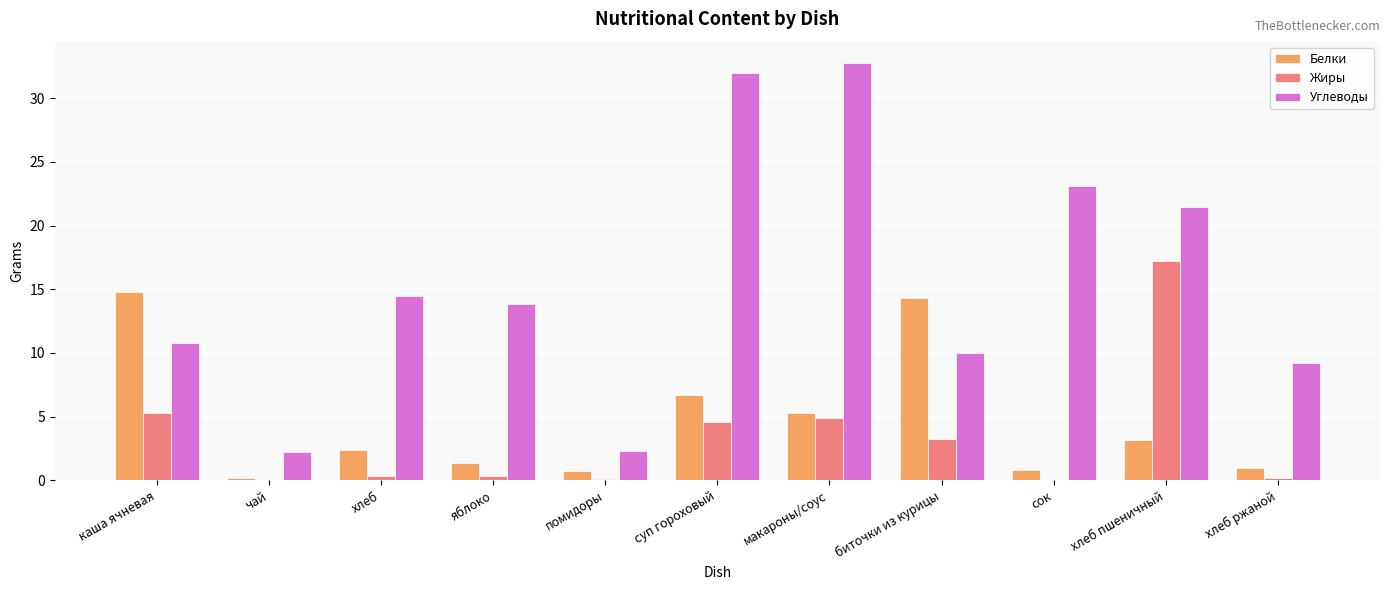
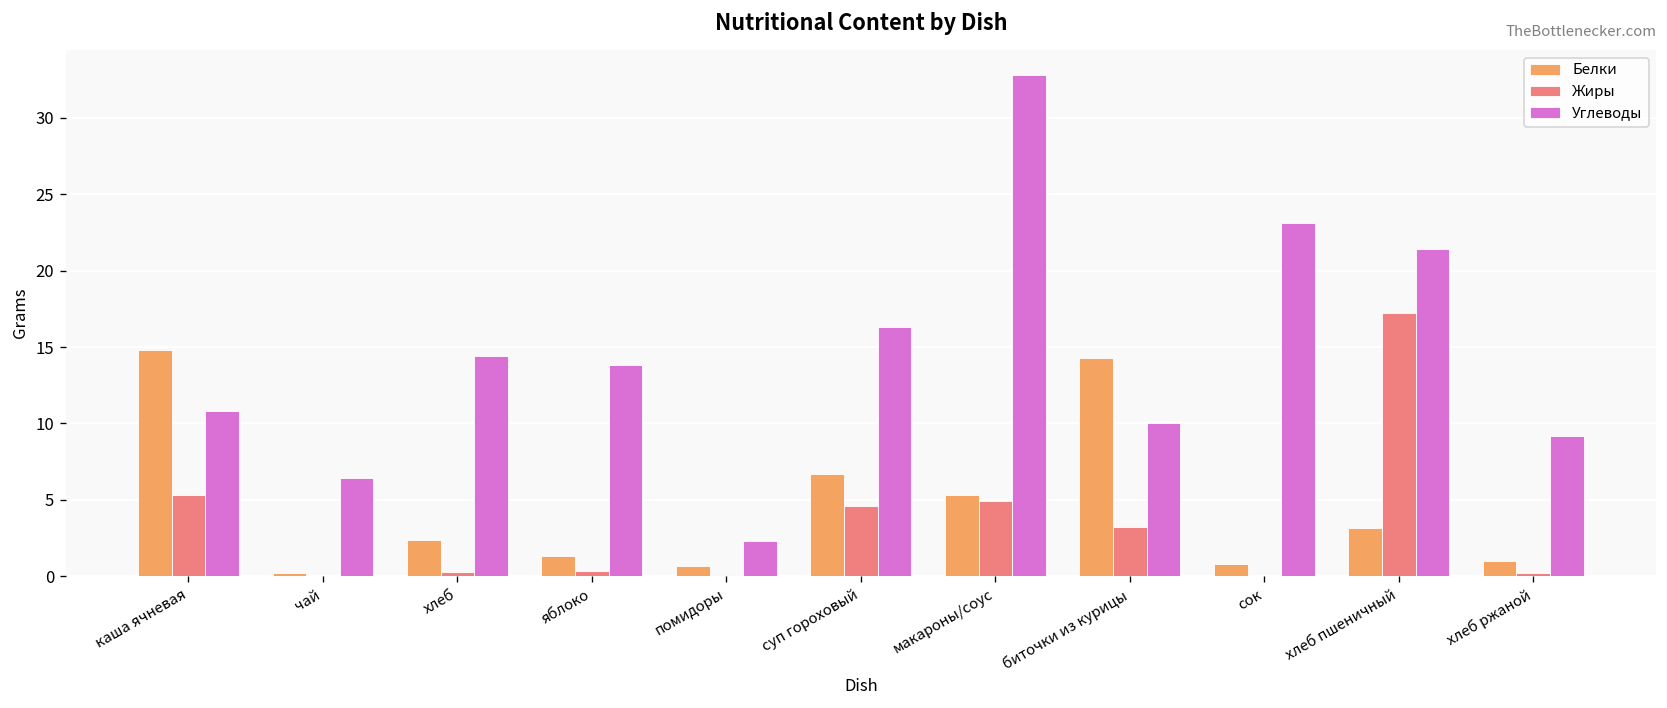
  {
    "Углеводы": {
      "каша ячневая": 10.8,
-     "чай": 2.2,
+     "чай": 6.4,
      "хлеб": 14.4,
      "яблоко": 13.8,
      "помидоры": 2.3,
-     "суп гороховый": 32.0,
+     "суп гороховый": 16.3,
      "макароны/соус": 32.8,
      "биточки из курицы": 10.0,
      "сок": 23.1,
      "хлеб пшеничный": 21.4,
      "хлеб ржаной": 9.2
    }
  }
